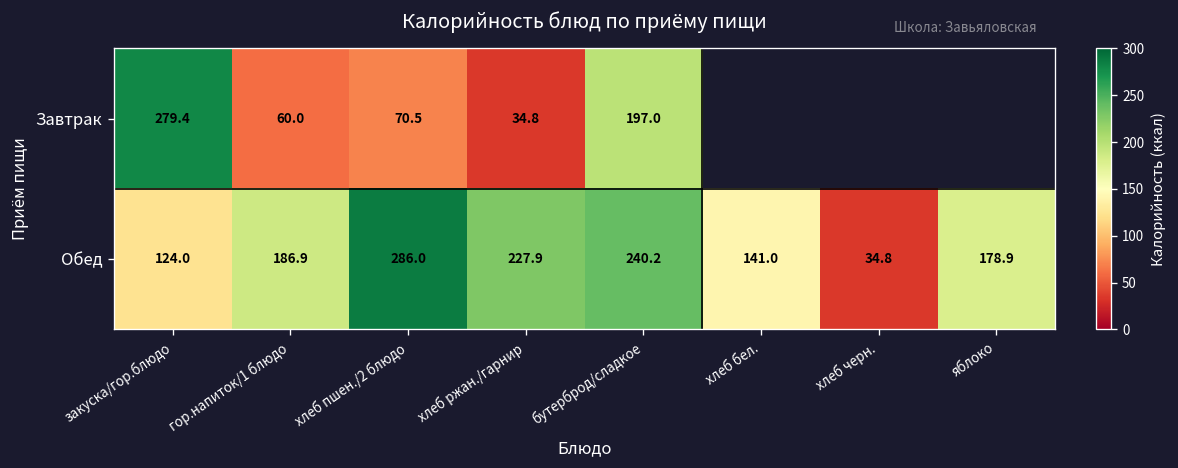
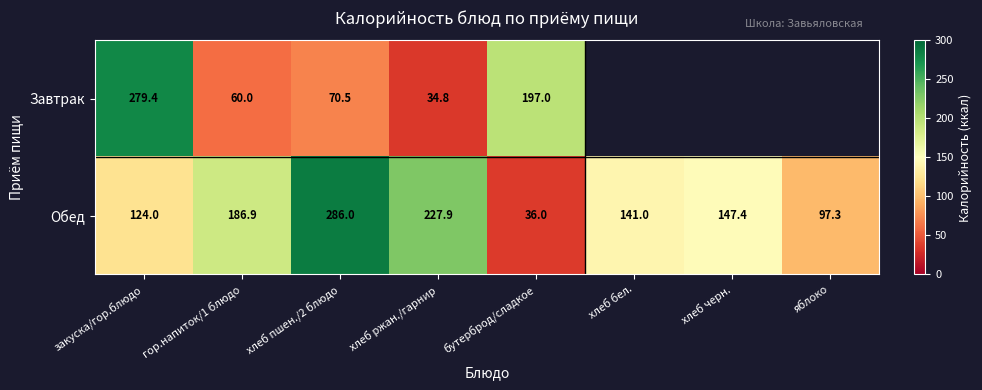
  {
    "Завтрак": {
      "закуска/гор.блюдо": 279.4,
      "гор.напиток/1 блюдо": 60.0,
      "хлеб пшен./2 блюдо": 70.5,
      "хлеб ржан./гарнир": 34.8,
      "бутерброд/сладкое": 197.0
    },
    "Обед": {
      "закуска/гор.блюдо": 124.0,
      "гор.напиток/1 блюдо": 186.9,
      "хлеб пшен./2 блюдо": 286.0,
      "хлеб ржан./гарнир": 227.9,
-     "бутерброд/сладкое": 240.2,
+     "бутерброд/сладкое": 36.0,
      "хлеб бел.": 141.0,
-     "хлеб черн.": 34.8,
-     "яблоко": 178.9
+     "хлеб черн.": 147.4,
+     "яблоко": 97.3
    }
  }
